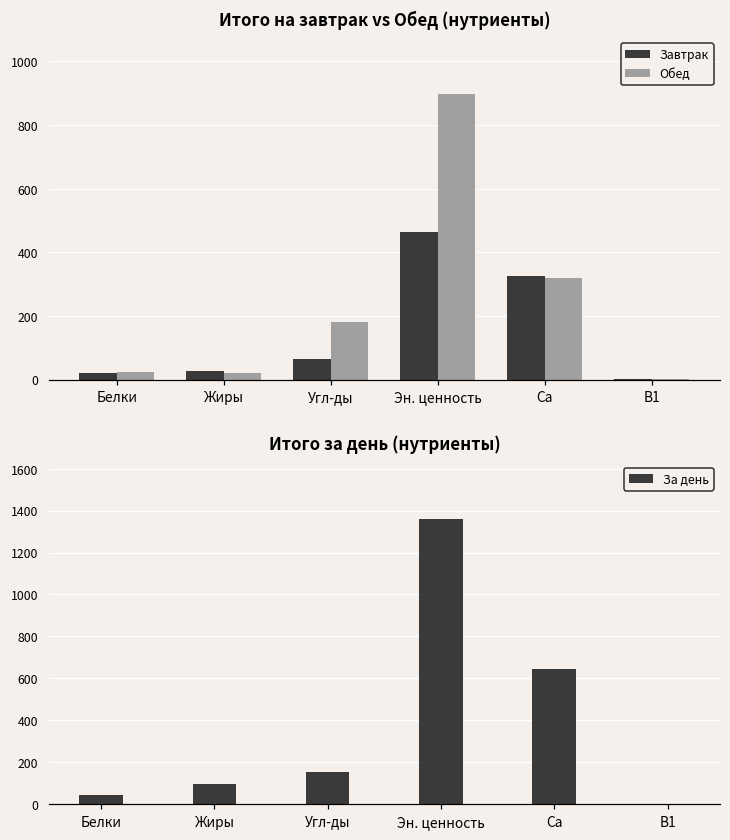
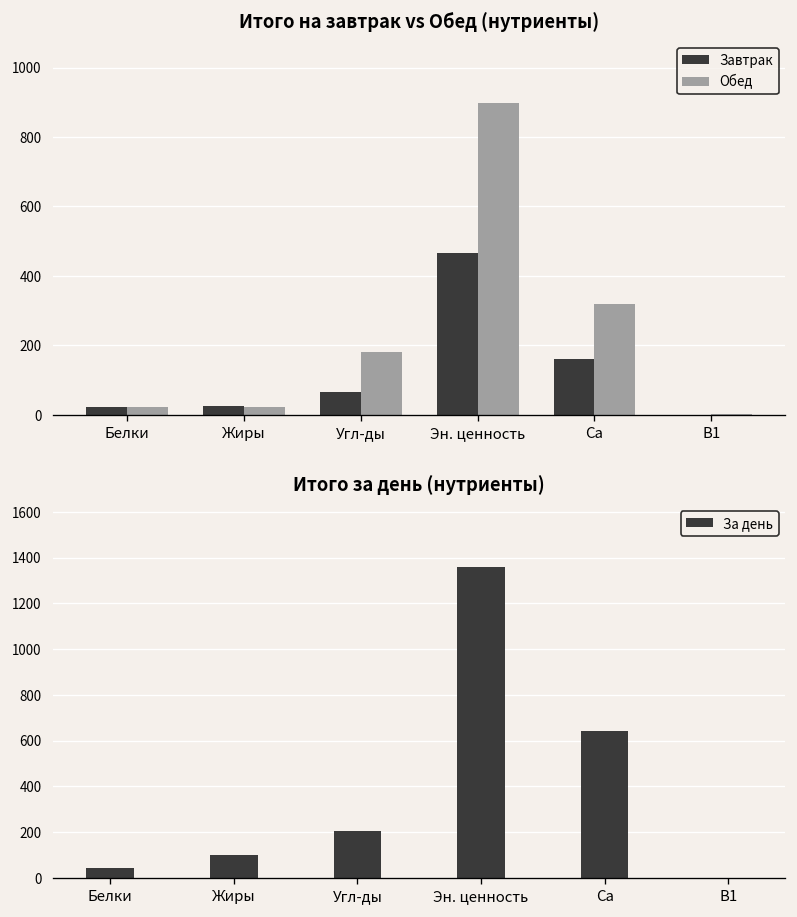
  {
    "Итого на завтрак vs Обед (нутриенты)": {
      "Завтрак": {
        "Белки": 20,
        "Жиры": 30,
        "Угл-ды": 60,
        "Эн. ценность": 460,
-       "Ca": 320
+       "Ca": 160
      },
      "Обед": {
        "Белки": 20,
        "Жиры": 20,
        "Угл-ды": 180,
        "Эн. ценность": 900,
        "Ca": 320
      }
    },
    "Итого за день (нутриенты)": {
      "Белки": 40,
      "Жиры": 100,
-     "Угл-ды": 150,
+     "Угл-ды": 200,
      "Эн. ценность": 1360,
      "Ca": 640
    }
  }
